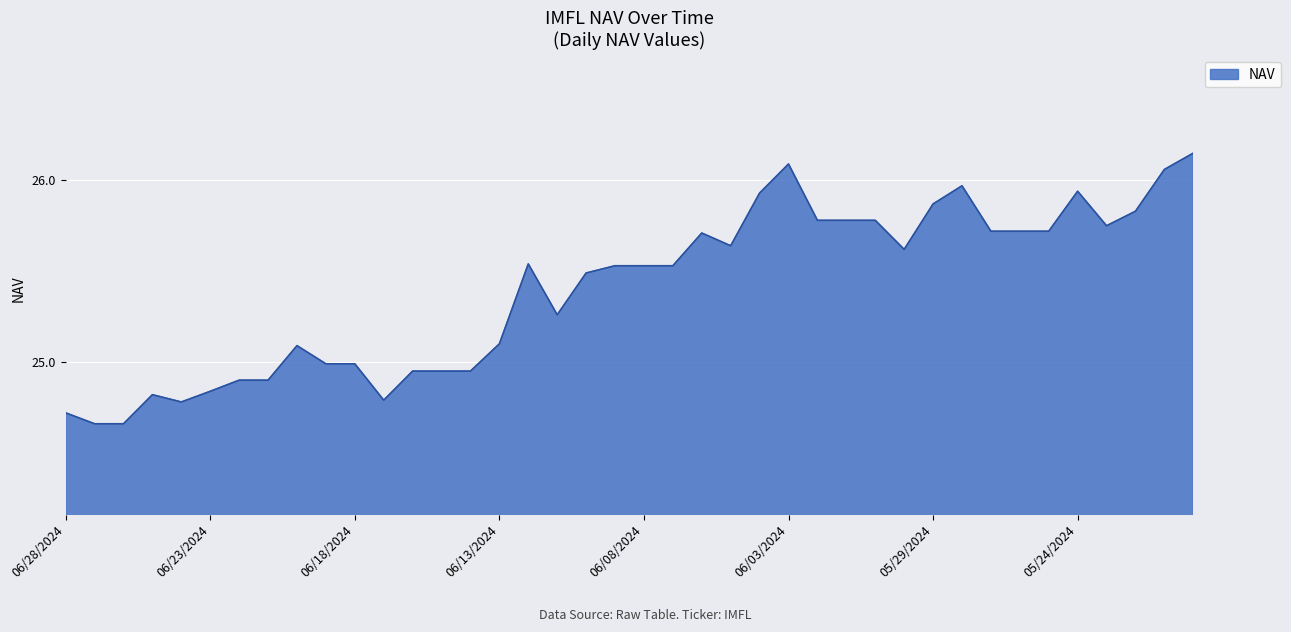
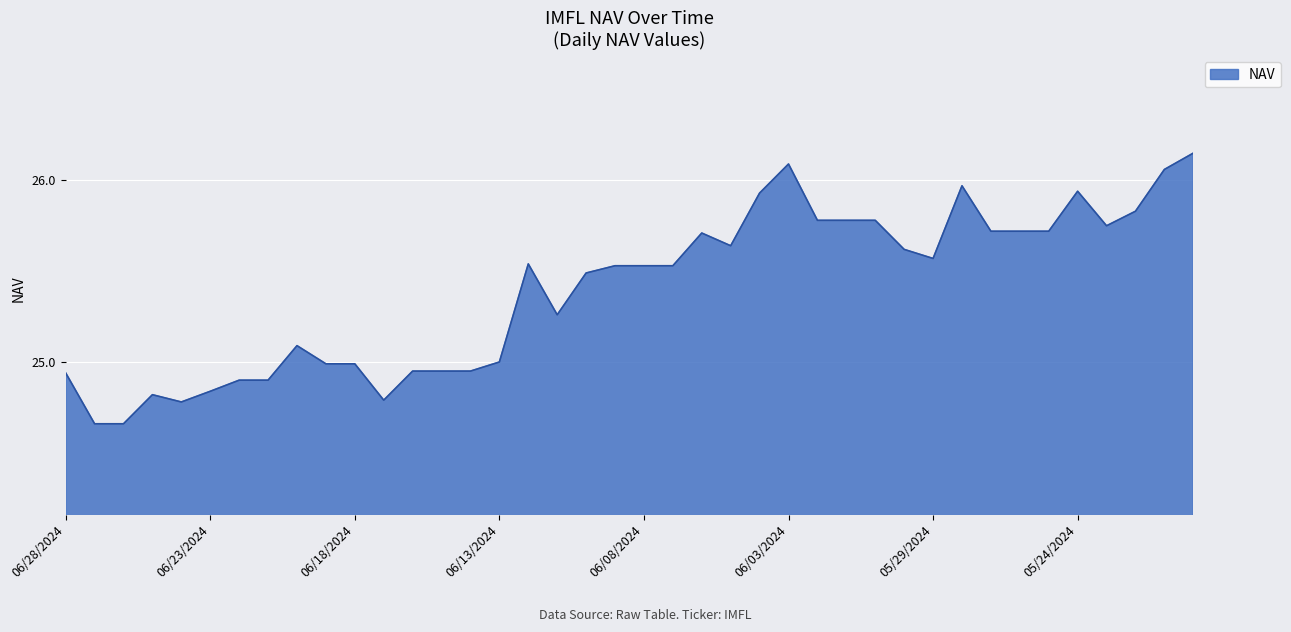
  {
-   "06/28/2024": 24.72,
+   "06/28/2024": 24.94,
    "06/23/2024": 24.84,
    "06/18/2024": 24.99,
-   "06/13/2024": 25.1,
+   "06/13/2024": 25.0,
    "06/08/2024": 25.53,
    "06/03/2024": 26.09,
-   "05/29/2024": 25.87,
+   "05/29/2024": 25.57,
    "05/24/2024": 25.94
  }
